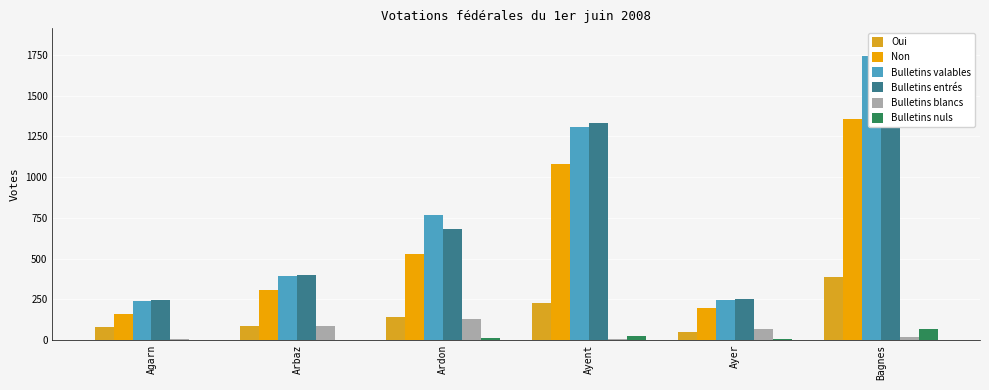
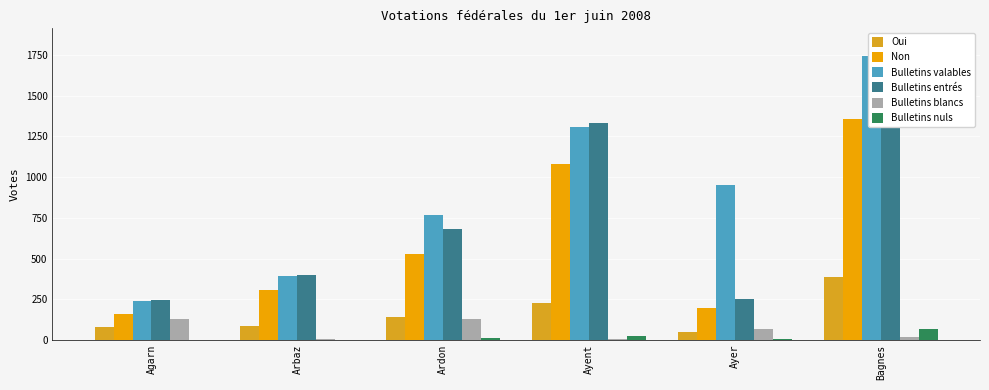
  {
    "Bulletins valables": {
      "Agarn": 240,
      "Arbaz": 390,
      "Ardon": 770,
      "Ayent": 1310,
-     "Ayer": 250
+     "Ayer": 950
    },
    "Bulletins blancs": {
-     "Agarn": 0,
-     "Arbaz": 90,
+     "Agarn": 130,
+     "Arbaz": 10,
      "Ardon": 130,
      "Ayer": 70,
      "Bagnes": 20
    }
  }
